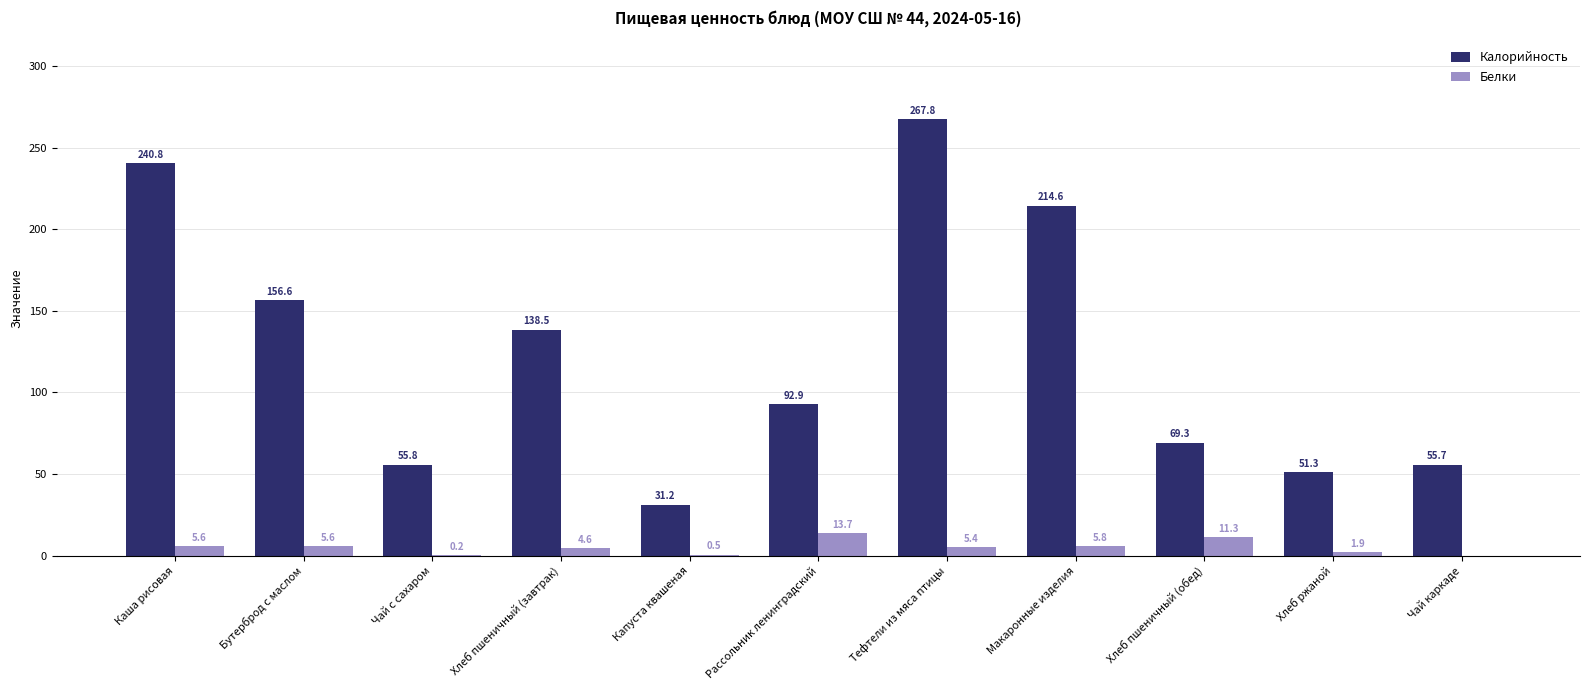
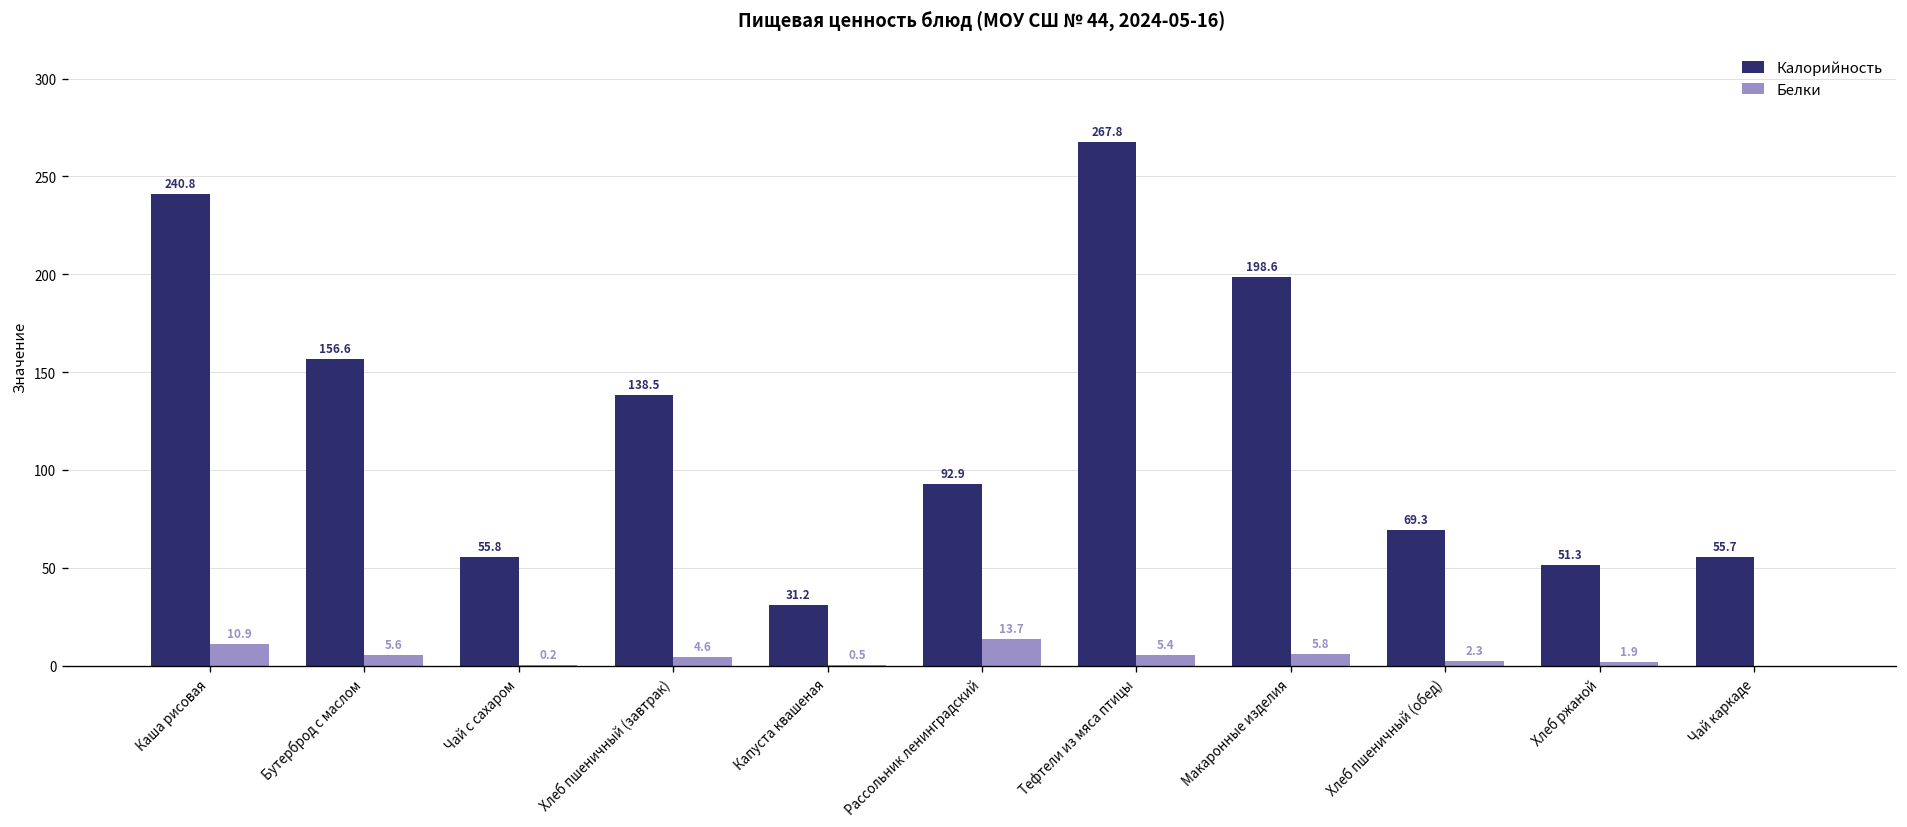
  {
    "Калорийность": {
      "Каша рисовая": 240.8,
      "Бутерброд с маслом": 156.6,
      "Чай с сахаром": 55.8,
      "Хлеб пшеничный (завтрак)": 138.5,
      "Капуста квашеная": 31.2,
      "Рассольник ленинградский": 92.9,
      "Тефтели из мяса птицы": 267.8,
-     "Макаронные изделия": 214.6,
+     "Макаронные изделия": 198.6,
      "Хлеб пшеничный (обед)": 69.3,
      "Хлеб ржаной": 51.3,
      "Чай каркаде": 55.7
    },
    "Белки": {
-     "Каша рисовая": 5.6,
+     "Каша рисовая": 10.9,
      "Бутерброд с маслом": 5.6,
      "Чай с сахаром": 0.2,
      "Хлеб пшеничный (завтрак)": 4.6,
      "Капуста квашеная": 0.5,
      "Рассольник ленинградский": 13.7,
      "Тефтели из мяса птицы": 5.4,
      "Макаронные изделия": 5.8,
-     "Хлеб пшеничный (обед)": 11.3,
+     "Хлеб пшеничный (обед)": 2.3,
      "Хлеб ржаной": 1.9
    }
  }
